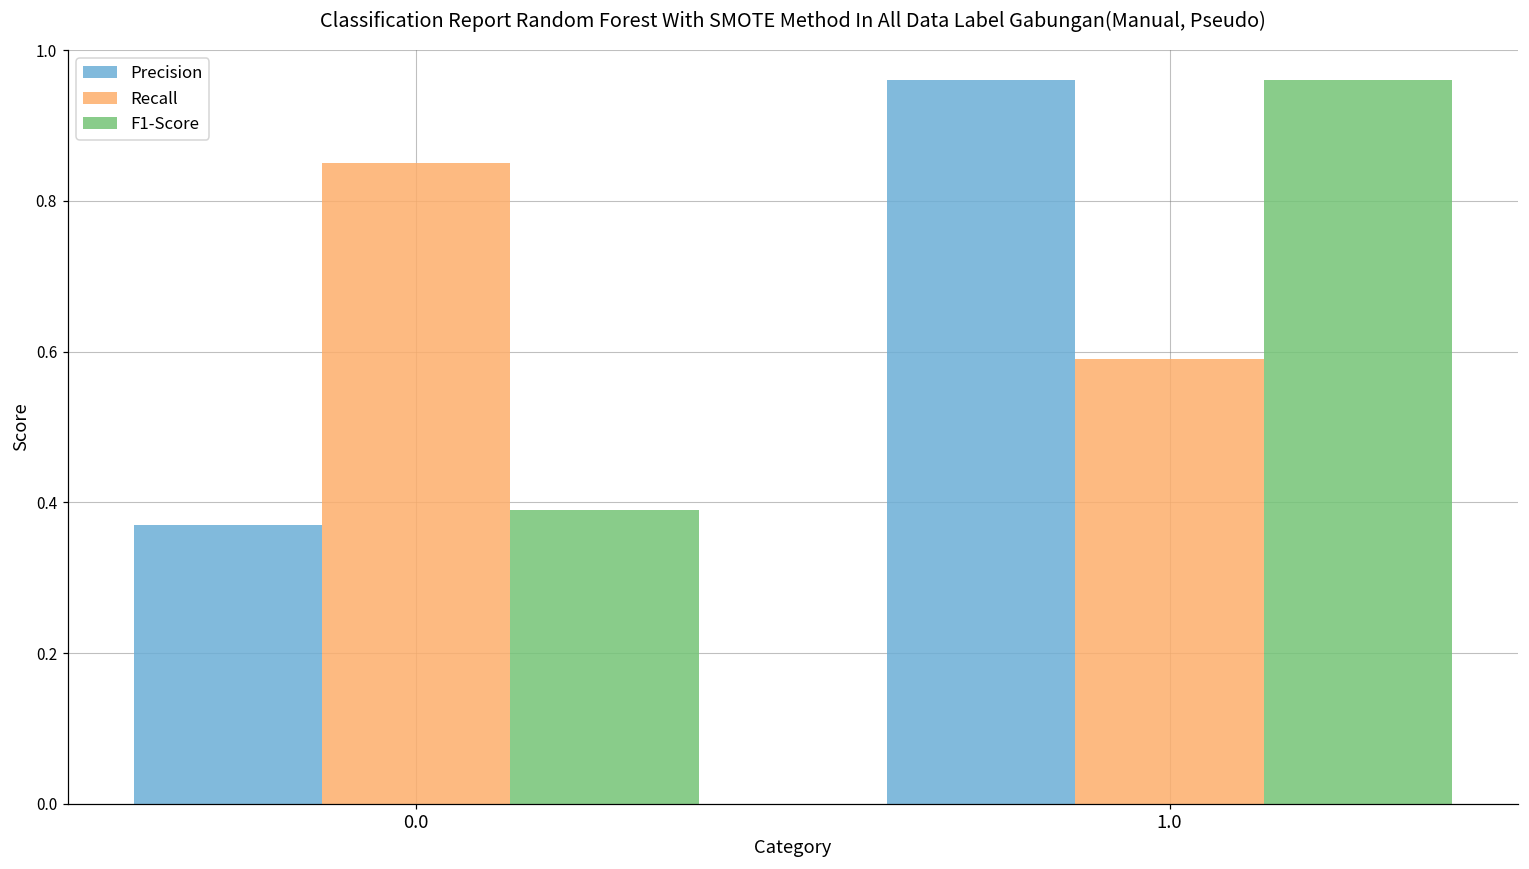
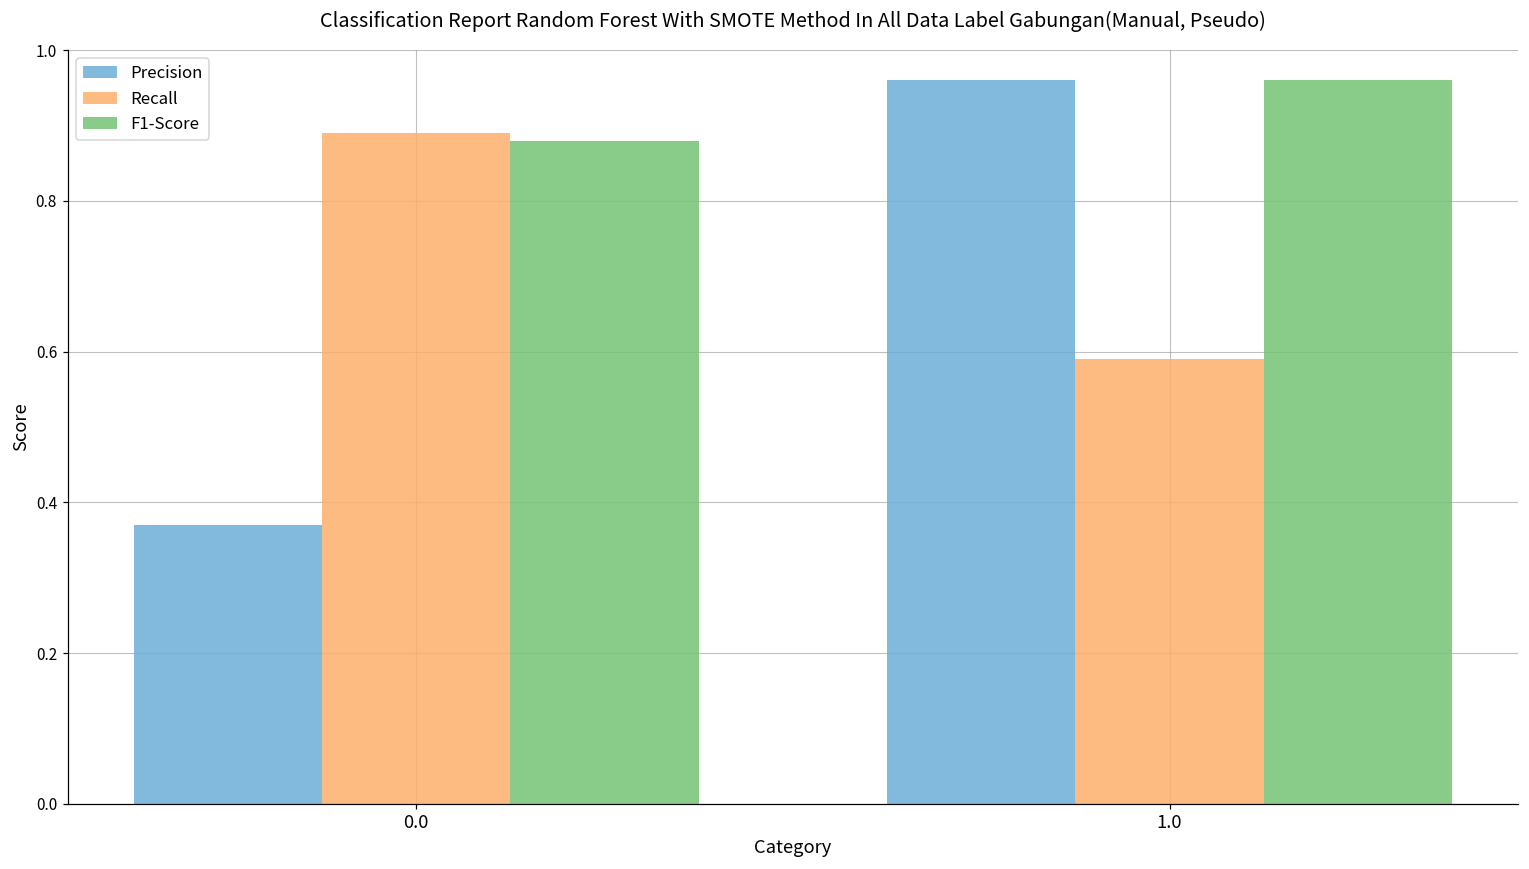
  {
    "Precision": {
      "0.0": 0.37,
      "1.0": 0.96
    },
    "Recall": {
-     "0.0": 0.85,
+     "0.0": 0.89,
      "1.0": 0.59
    },
    "F1-Score": {
-     "0.0": 0.39,
+     "0.0": 0.88,
      "1.0": 0.96
    }
  }
